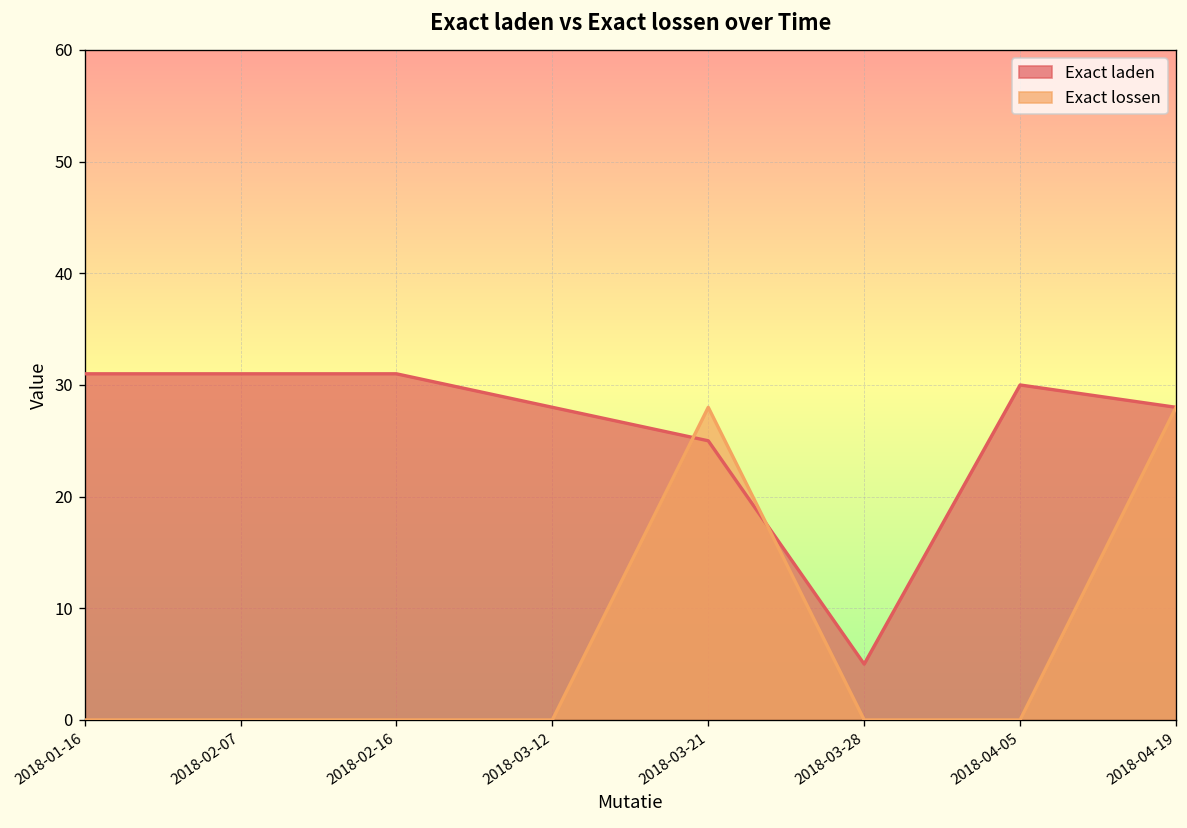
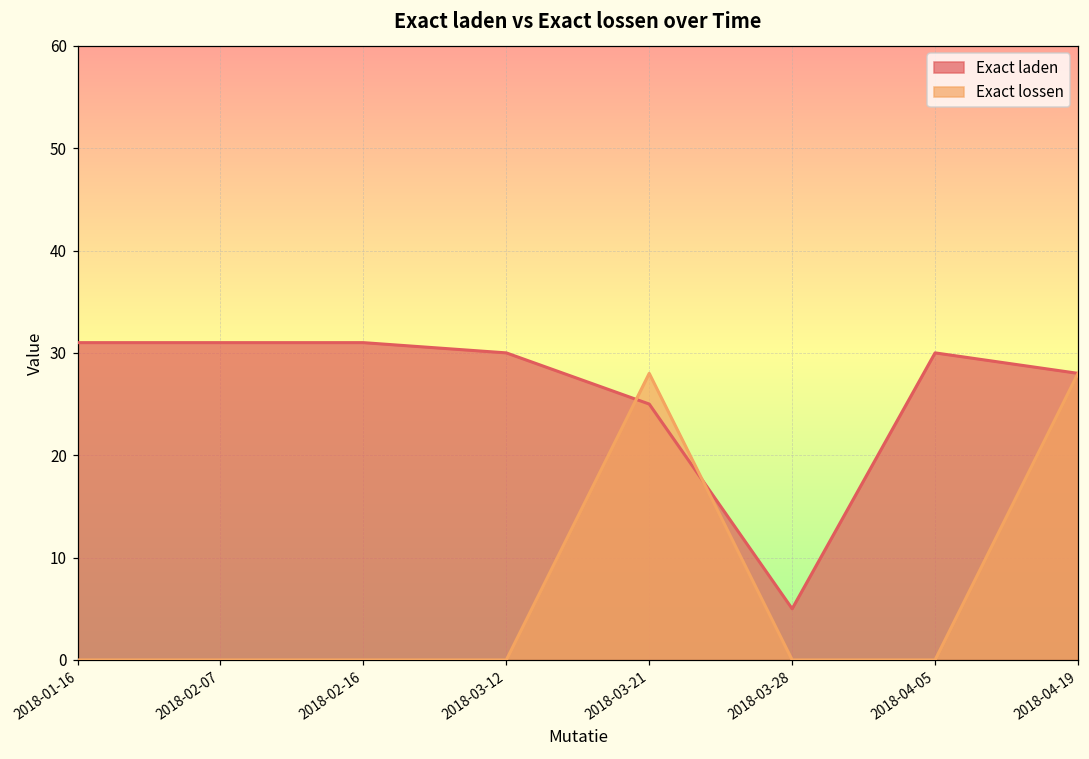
  {
    "Exact laden": {
      "2018-01-16": 31,
      "2018-02-07": 31,
      "2018-02-16": 31,
-     "2018-03-12": 28,
+     "2018-03-12": 30,
      "2018-03-21": 25,
      "2018-03-28": 5,
      "2018-04-05": 30
    },
    "Exact lossen": {
      "2018-01-16": 0,
      "2018-02-07": 0,
      "2018-02-16": 0,
      "2018-03-12": 0,
      "2018-03-21": 28,
      "2018-03-28": 0,
      "2018-04-05": 0
    }
  }
